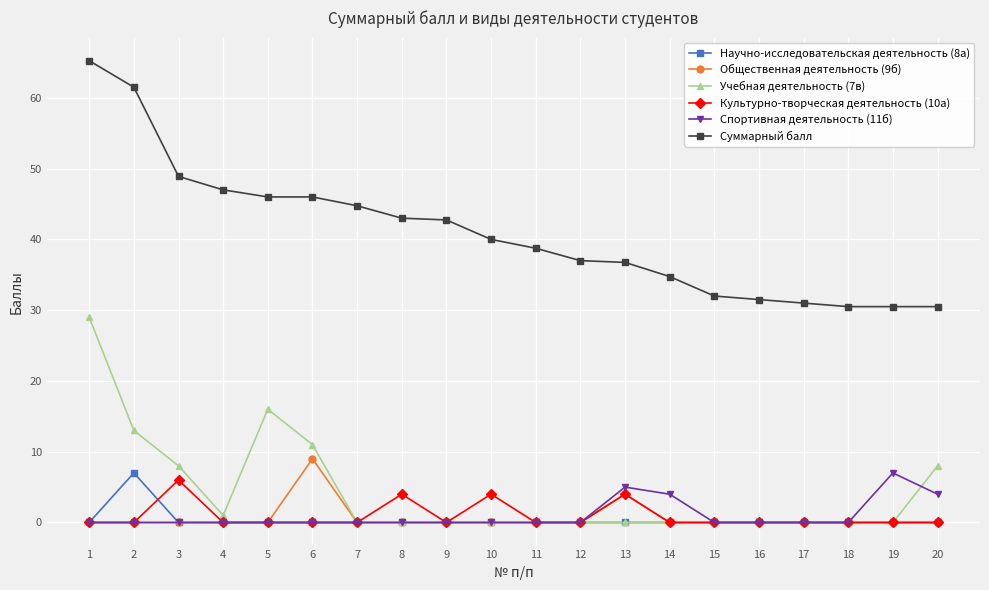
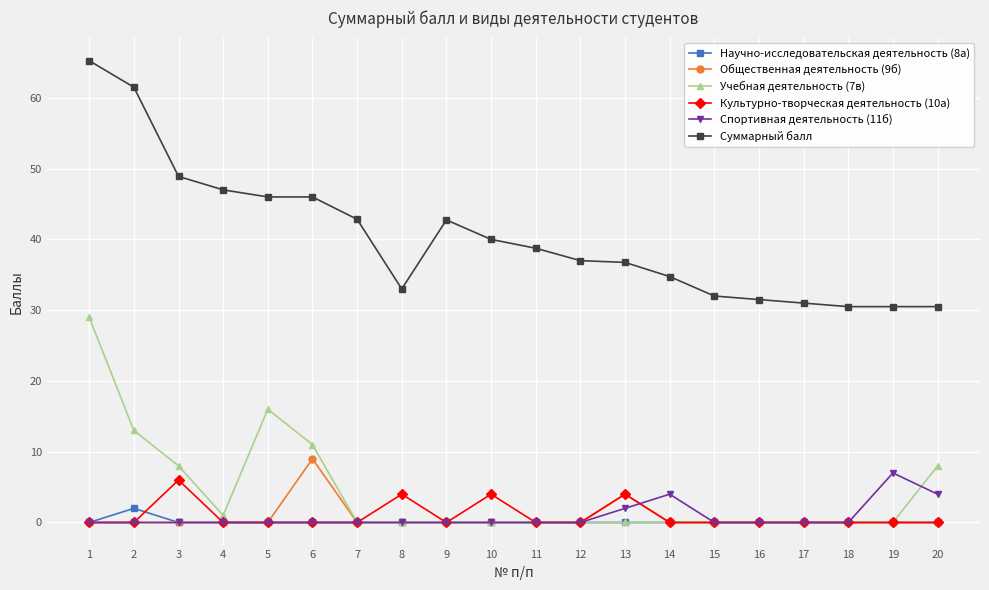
  {
    "Научно-исследовательская деятельность (8а)": {
-     "2": 7
+     "2": 2
    },
    "Общественная деятельность (9б)": {
      "6": 9
    },
    "Учебная деятельность (7в)": {
      "1": 29,
      "2": 13,
      "3": 8,
      "4": 1,
      "5": 16,
      "6": 11,
      "20": 8
    },
    "Культурно-творческая деятельность (10а)": {
      "3": 6,
      "8": 4,
      "10": 4
    },
    "Спортивная деятельность (11б)": {
-     "13": 5,
+     "13": 2,
      "14": 4,
      "19": 7,
      "20": 4
    },
    "Суммарный балл": {
      "1": 65,
      "2": 62,
      "3": 49,
      "4": 47,
      "5": 46,
      "6": 46,
-     "7": 45,
-     "8": 43,
+     "7": 43,
+     "8": 33,
      "9": 43,
      "10": 40,
      "11": 39,
      "12": 37,
      "13": 37,
      "14": 35,
      "15": 32,
      "16": 32,
      "17": 31,
      "18": 31,
      "19": 31,
      "20": 31
    }
  }
